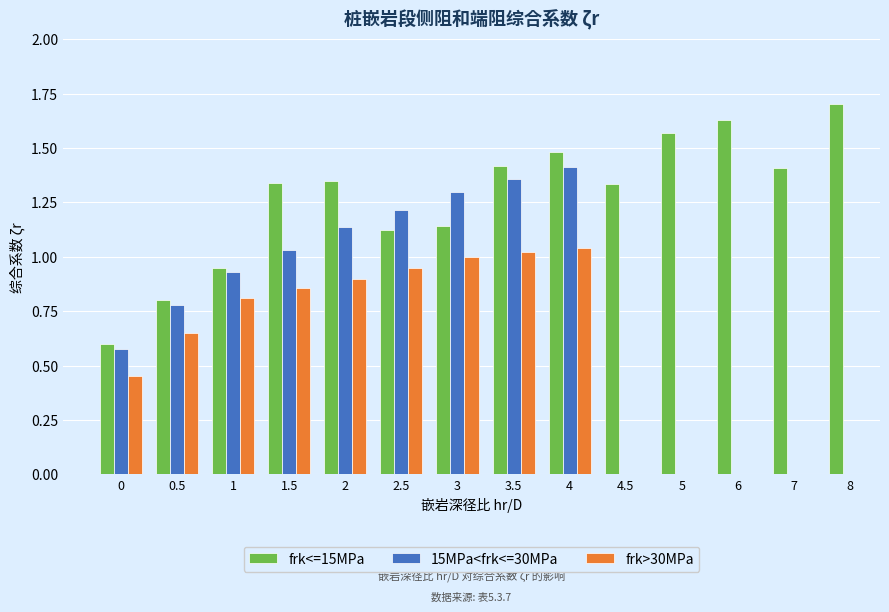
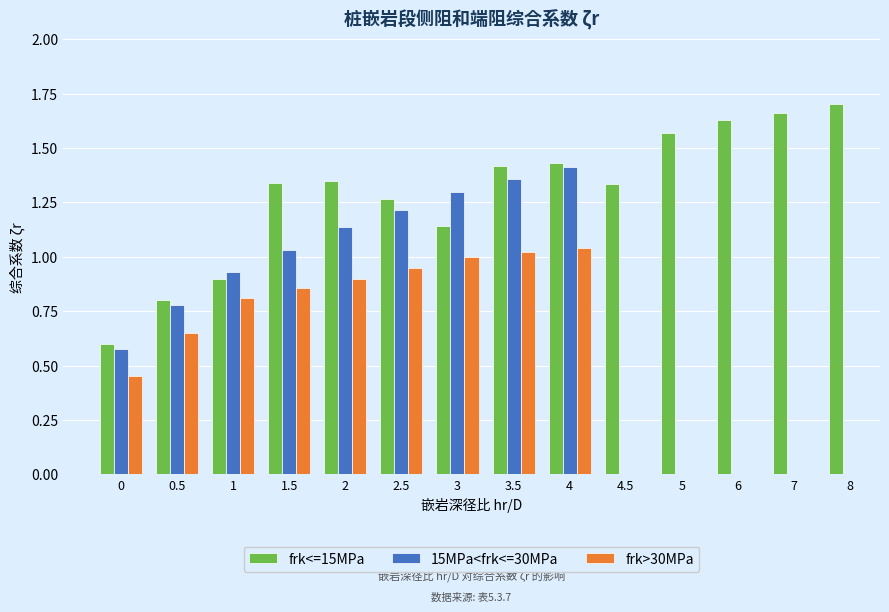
  {
    "frk<=15MPa": {
      "0": 0.60,
      "0.5": 0.80,
-     "1": 0.95,
+     "1": 0.90,
      "1.5": 1.34,
      "2": 1.35,
-     "2.5": 1.12,
+     "2.5": 1.27,
      "3": 1.14,
      "3.5": 1.42,
-     "4": 1.48,
+     "4": 1.43,
      "4.5": 1.33,
      "5": 1.57,
      "6": 1.63,
-     "7": 1.41,
+     "7": 1.66,
      "8": 1.70
    },
    "15MPa<frk<=30MPa": {
      "0": 0.58,
      "0.5": 0.78,
      "1": 0.93,
      "1.5": 1.03,
      "2": 1.14,
      "2.5": 1.22,
      "3": 1.30,
      "3.5": 1.36,
      "4": 1.41
    }
  }
